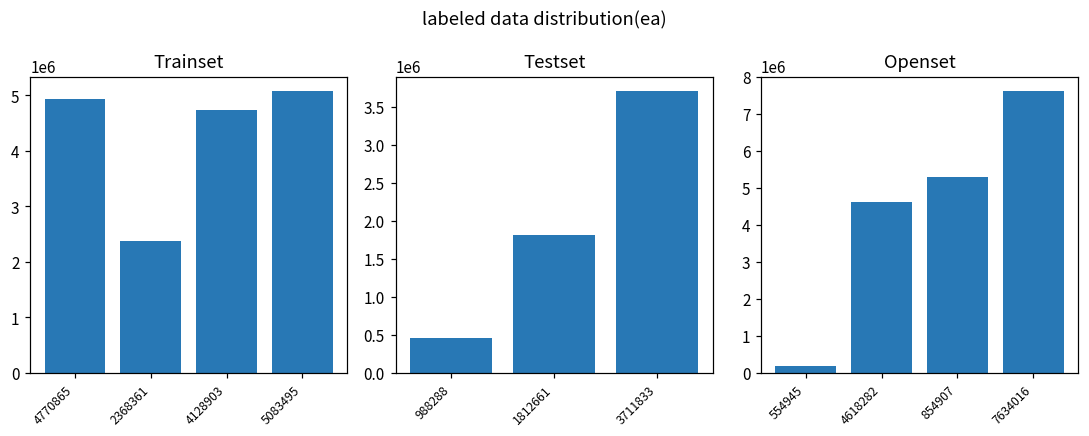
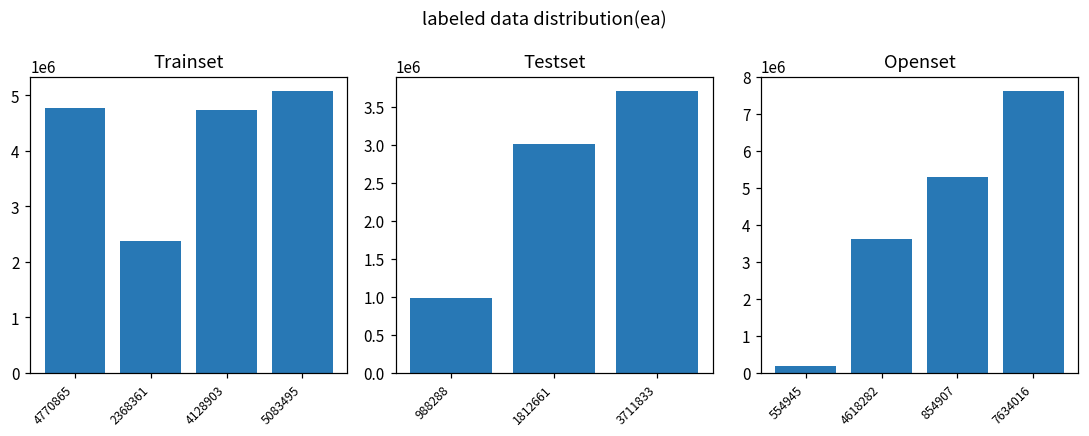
  {
    "Trainset": {
-     "4770865": 4900000,
+     "4770865": 4800000,
      "2368361": 2400000,
      "4128903": 4700000,
      "5083495": 5100000
    },
    "Testset": {
-     "988288": 500000,
-     "1812661": 1800000,
+     "988288": 1000000,
+     "1812661": 3000000,
      "3711833": 3700000
    },
    "Openset": {
      "554945": 200000,
-     "4618282": 4600000,
+     "4618282": 3600000,
      "854907": 5300000,
      "7634016": 7600000
    }
  }
